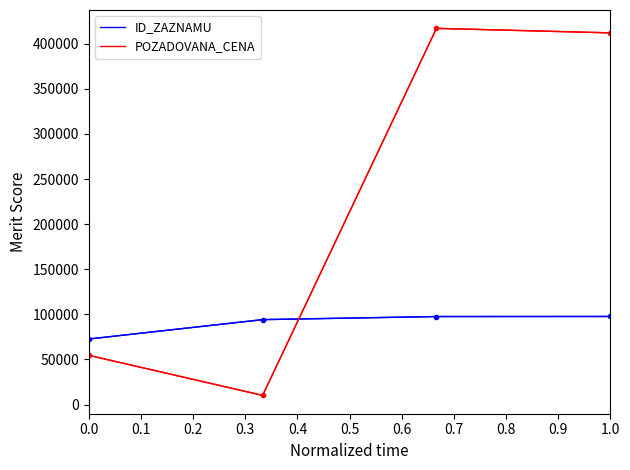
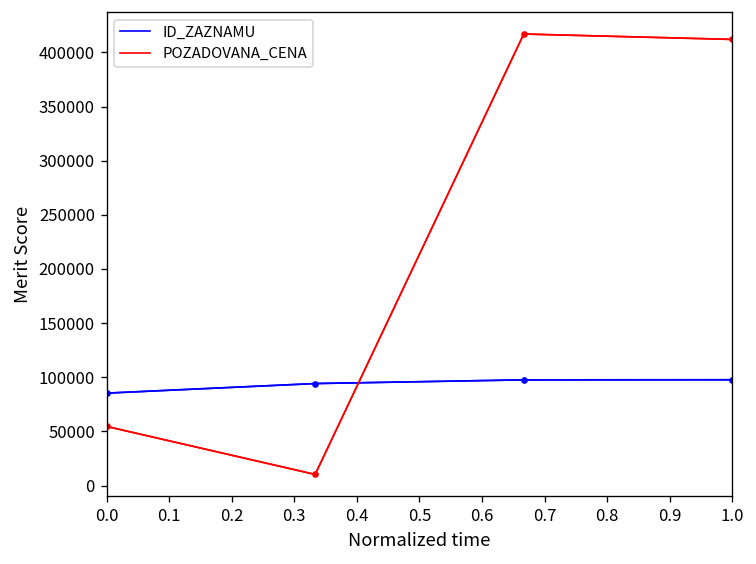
  {
    "ID_ZAZNAMU": {
-     "0.0": 70000,
+     "0.0": 90000,
      "1.0": 100000
    },
    "POZADOVANA_CENA": {
      "0.0": 50000,
      "1.0": 410000
    }
  }
